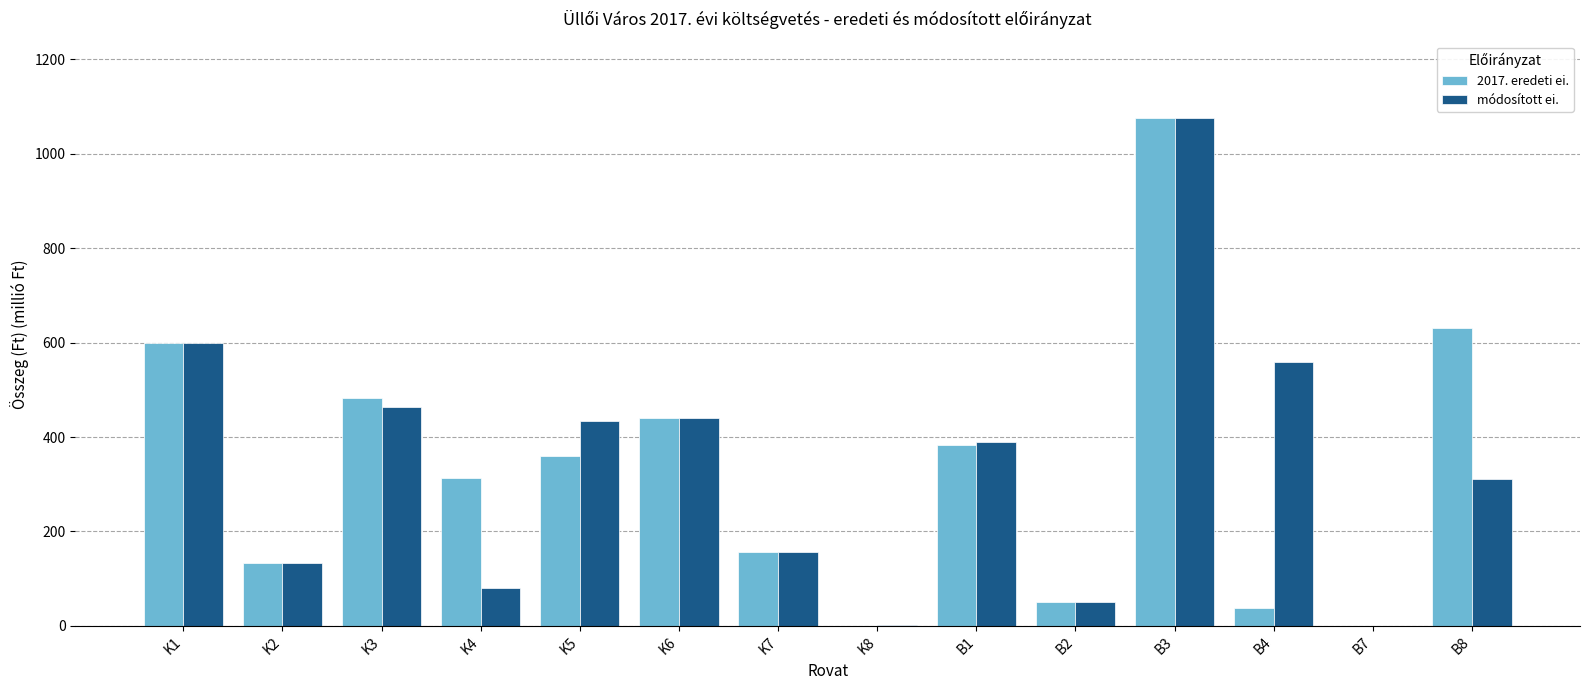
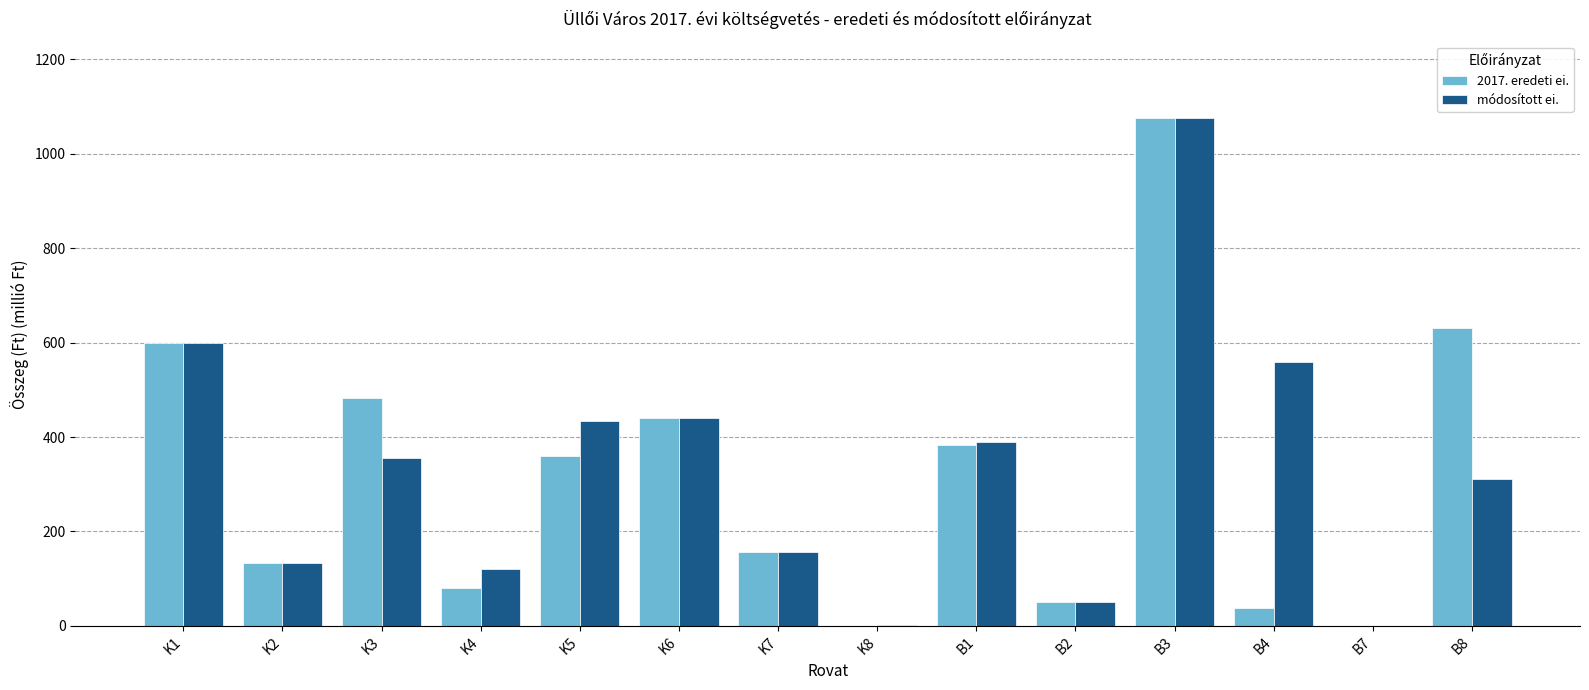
  {
    "2017. eredeti ei.": {
      "K1": 600,
      "K2": 130,
      "K3": 480,
-     "K4": 310,
+     "K4": 80,
      "K5": 360,
      "K6": 440,
      "K7": 160,
      "K8": 0,
      "B1": 380,
      "B2": 50,
      "B3": 1080,
      "B4": 40,
      "B7": 0,
      "B8": 630
    },
    "módosított ei.": {
      "K1": 600,
      "K2": 130,
-     "K3": 460,
-     "K4": 80,
+     "K3": 360,
+     "K4": 120,
      "K5": 430,
      "K6": 440,
      "K7": 160,
      "B1": 390,
      "B2": 50,
      "B3": 1080,
      "B4": 560,
      "B7": 0,
      "B8": 310
    }
  }
